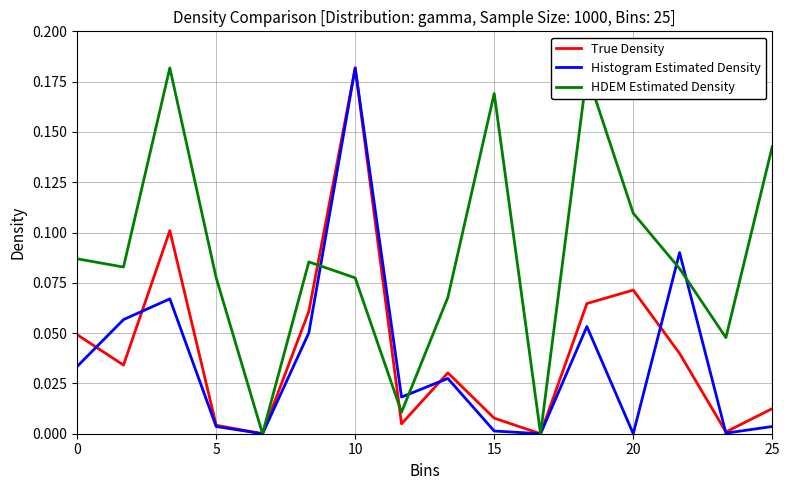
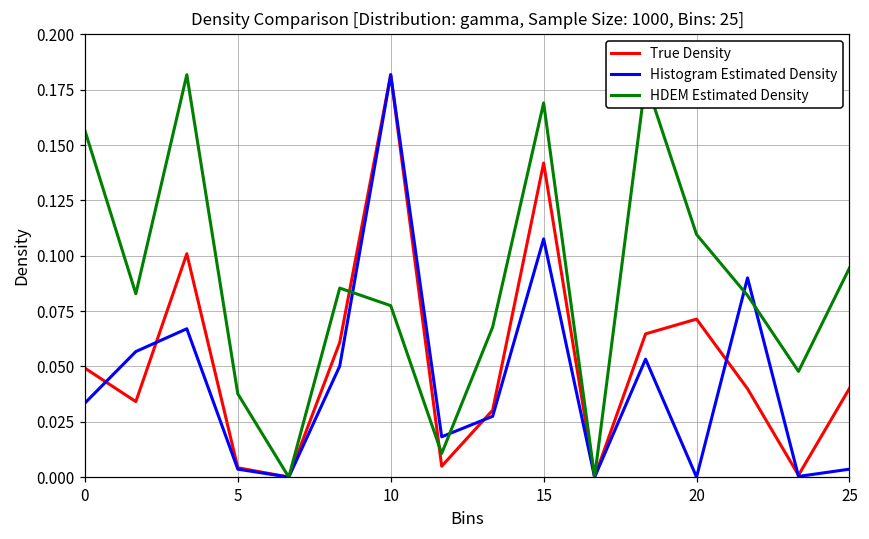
  {
    "True Density": {
      "0": 0.049,
-     "15": 0.008,
+     "15": 0.142,
      "20": 0.071,
-     "25": 0.012
+     "25": 0.040
    },
    "Histogram Estimated Density": {
      "0": 0.033,
-     "15": 0.001,
+     "15": 0.108,
      "20": 0.000,
      "25": 0.004
    },
    "HDEM Estimated Density": {
-     "0": 0.087,
-     "5": 0.078,
+     "0": 0.157,
+     "5": 0.038,
      "10": 0.077,
      "15": 0.169,
      "20": 0.110,
-     "25": 0.143
+     "25": 0.094
    }
  }
